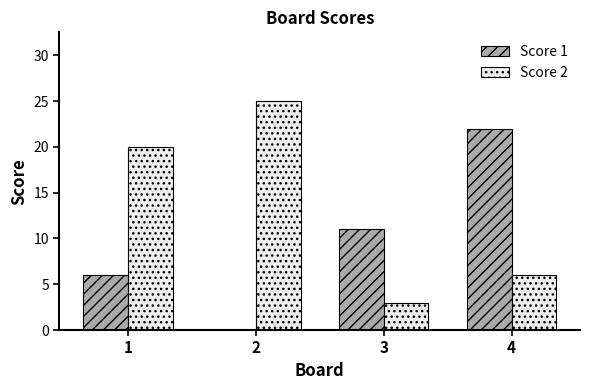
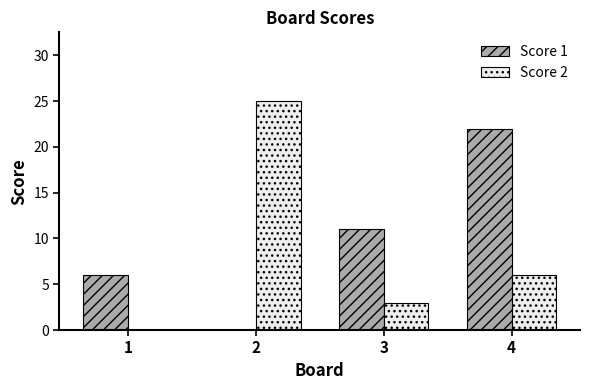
  {
    "Score 1": {
      "1": 6,
      "2": 0,
      "3": 11,
      "4": 22
    },
    "Score 2": {
-     "1": 20,
+     "1": 0,
      "2": 25,
      "3": 3,
      "4": 6
    }
  }
